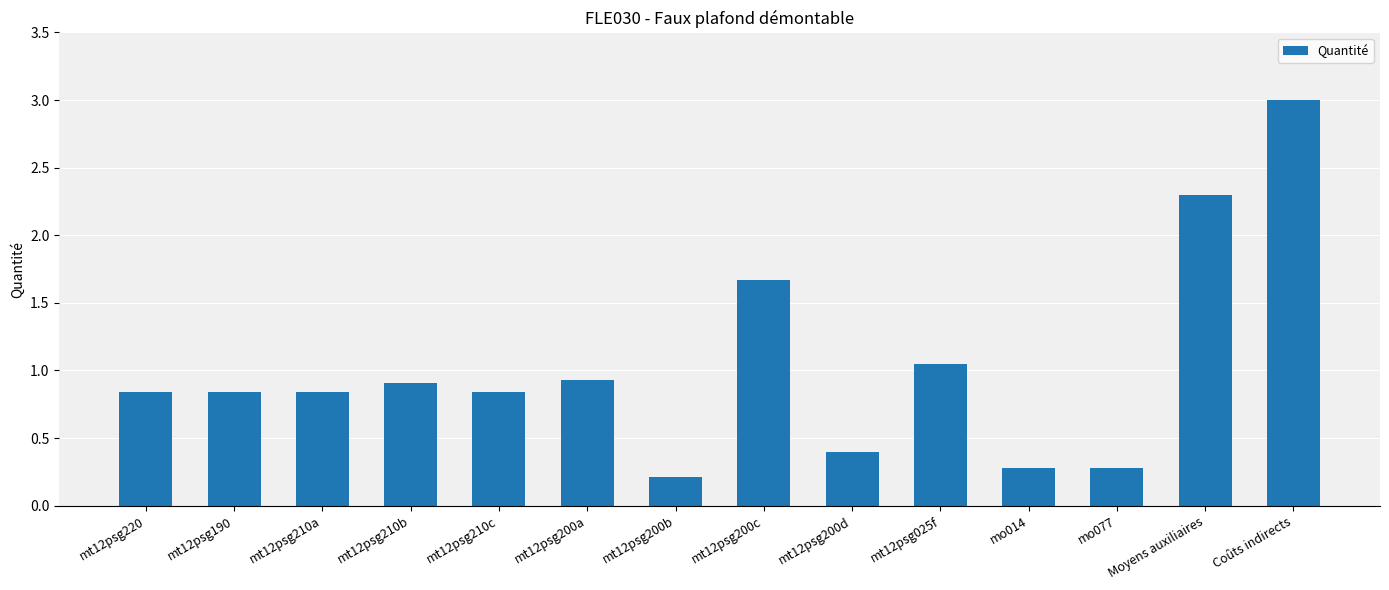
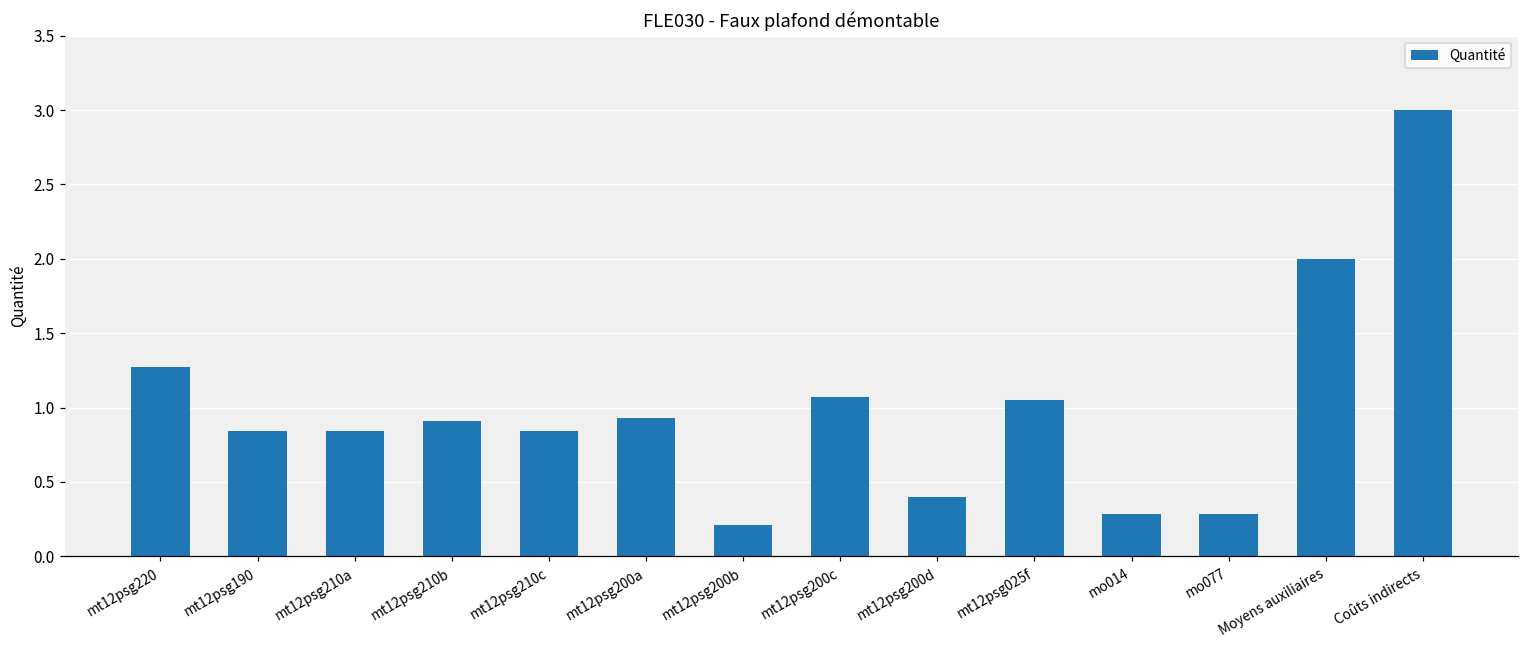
  {
-   "mt12psg220": 0.84,
+   "mt12psg220": 1.27,
    "mt12psg190": 0.84,
    "mt12psg210a": 0.84,
    "mt12psg210b": 0.91,
    "mt12psg210c": 0.84,
    "mt12psg200a": 0.93,
    "mt12psg200b": 0.21,
-   "mt12psg200c": 1.67,
+   "mt12psg200c": 1.07,
    "mt12psg200d": 0.40,
    "mt12psg025f": 1.05,
    "mo014": 0.28,
    "mo077": 0.28,
-   "Moyens auxiliaires": 2.3,
+   "Moyens auxiliaires": 2.0,
    "Coûts indirects": 3.00
  }
